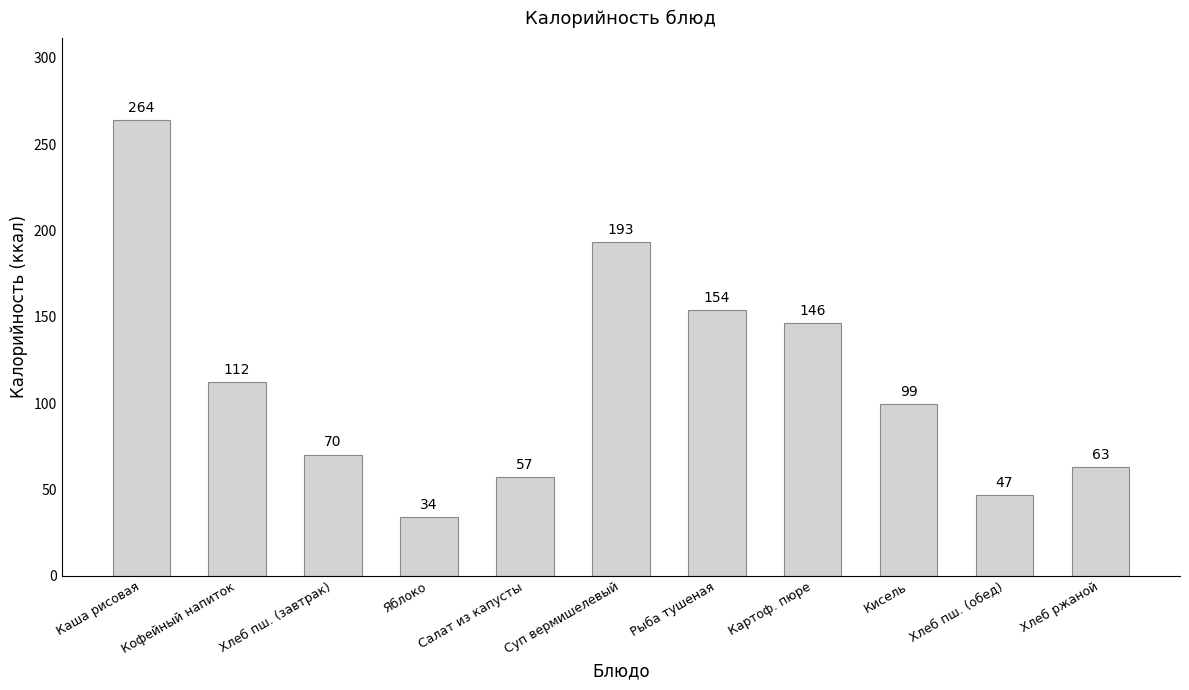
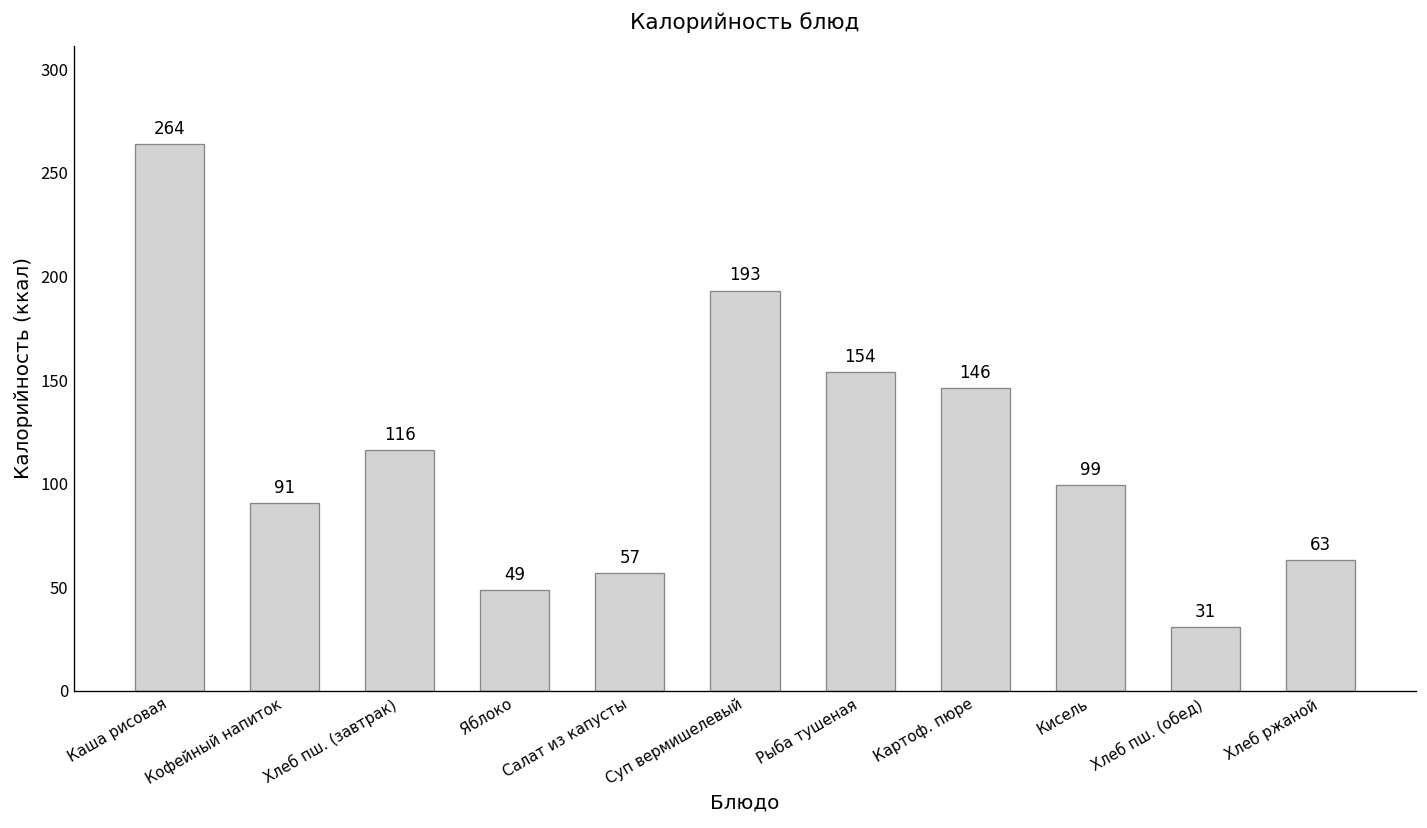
  {
    "Каша рисовая": 264,
-   "Кофейный напиток": 112,
-   "Хлеб пш. (завтрак)": 70,
-   "Яблоко": 34,
+   "Кофейный напиток": 91,
+   "Хлеб пш. (завтрак)": 116,
+   "Яблоко": 49,
    "Салат из капусты": 57,
    "Суп вермишелевый": 193,
    "Рыба тушеная": 154,
    "Картоф. пюре": 146,
    "Кисель": 99,
-   "Хлеб пш. (обед)": 47,
+   "Хлеб пш. (обед)": 31,
    "Хлеб ржаной": 63
  }
